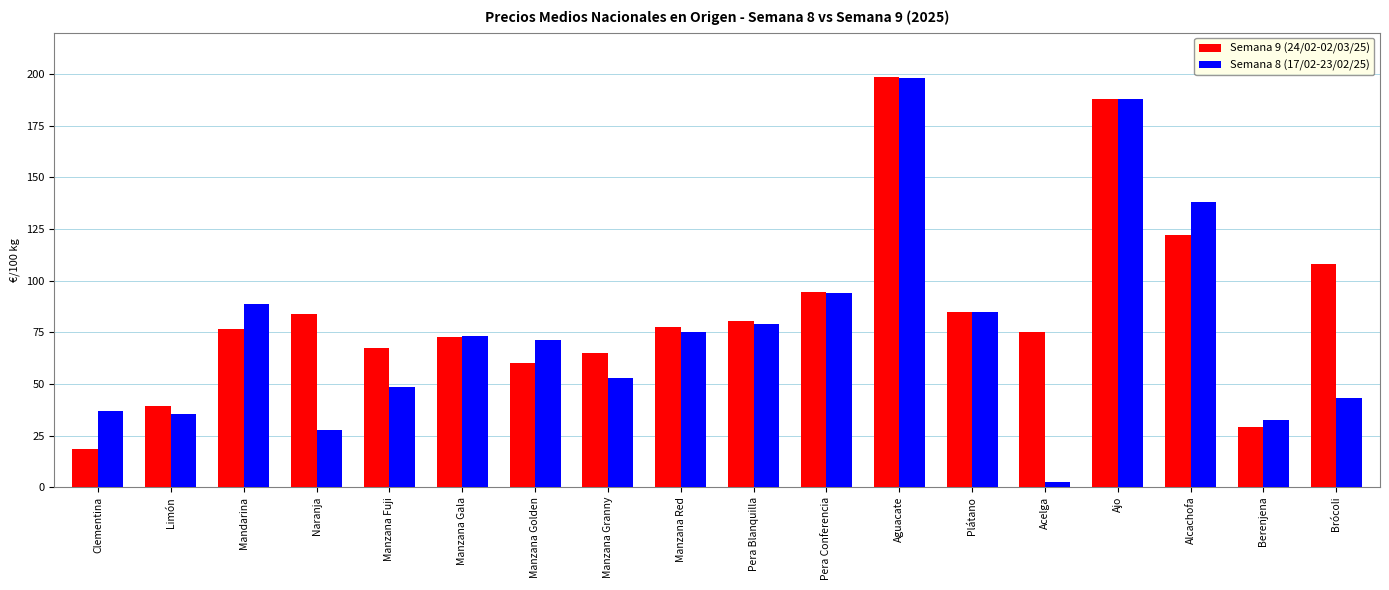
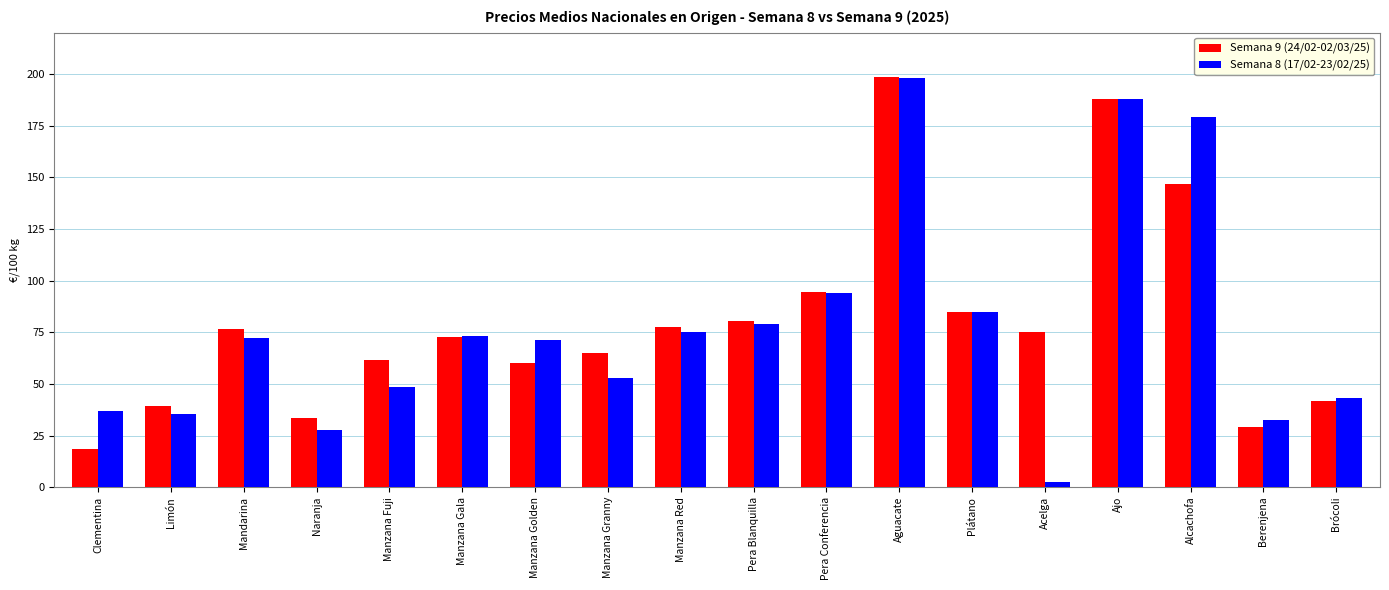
  {
    "Semana 9 (24/02-02/03/25)": {
      "Clementina": 19,
      "Limón": 39,
      "Mandarina": 76,
-     "Naranja": 84,
-     "Manzana Fuji": 68,
+     "Naranja": 33,
+     "Manzana Fuji": 61,
      "Manzana Gala": 73,
      "Manzana Golden": 60,
      "Manzana Granny": 65,
      "Manzana Red": 78,
      "Pera Blanquilla": 81,
      "Pera Conferencia": 95,
      "Aguacate": 199,
      "Plátano": 85,
      "Acelga": 75,
      "Ajo": 188,
-     "Alcachofa": 122,
+     "Alcachofa": 147,
      "Berenjena": 29,
-     "Brócoli": 108
+     "Brócoli": 42
    },
    "Semana 8 (17/02-23/02/25)": {
      "Clementina": 37,
      "Limón": 36,
-     "Mandarina": 89,
+     "Mandarina": 72,
      "Naranja": 27,
      "Manzana Fuji": 48,
      "Manzana Gala": 73,
      "Manzana Golden": 71,
      "Manzana Granny": 53,
      "Manzana Red": 75,
      "Pera Blanquilla": 79,
      "Pera Conferencia": 94,
      "Aguacate": 198,
      "Plátano": 85,
      "Acelga": 2,
      "Ajo": 188,
-     "Alcachofa": 138,
+     "Alcachofa": 179,
      "Berenjena": 32,
      "Brócoli": 43
    }
  }
